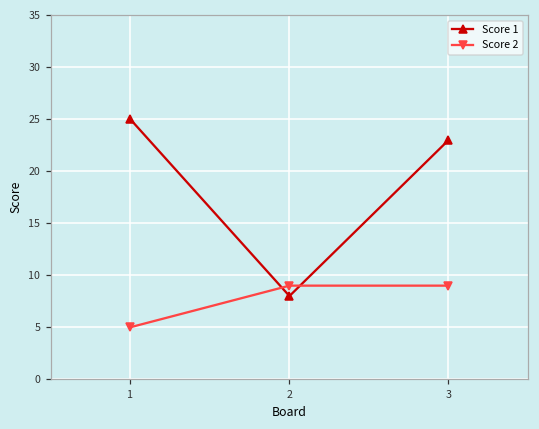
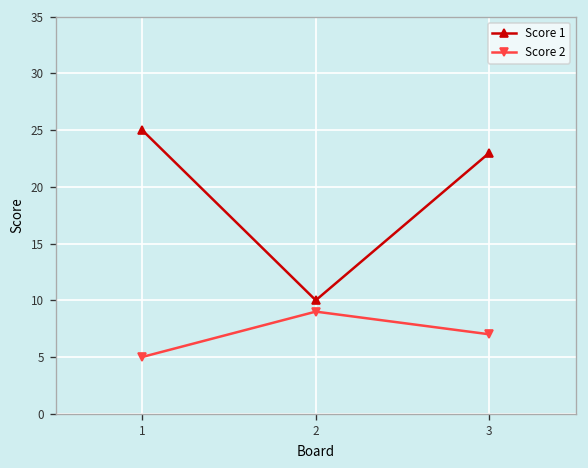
  {
    "Score 1": {
      "1": 25,
-     "2": 8,
+     "2": 10,
      "3": 23
    },
    "Score 2": {
      "1": 5,
      "2": 9,
-     "3": 9
+     "3": 7
    }
  }
